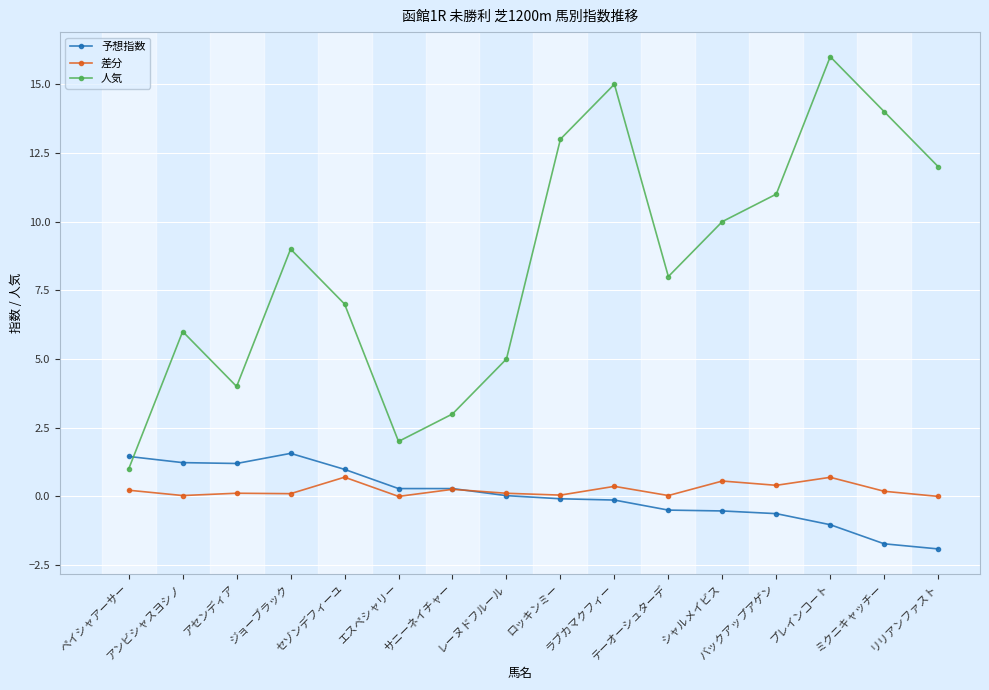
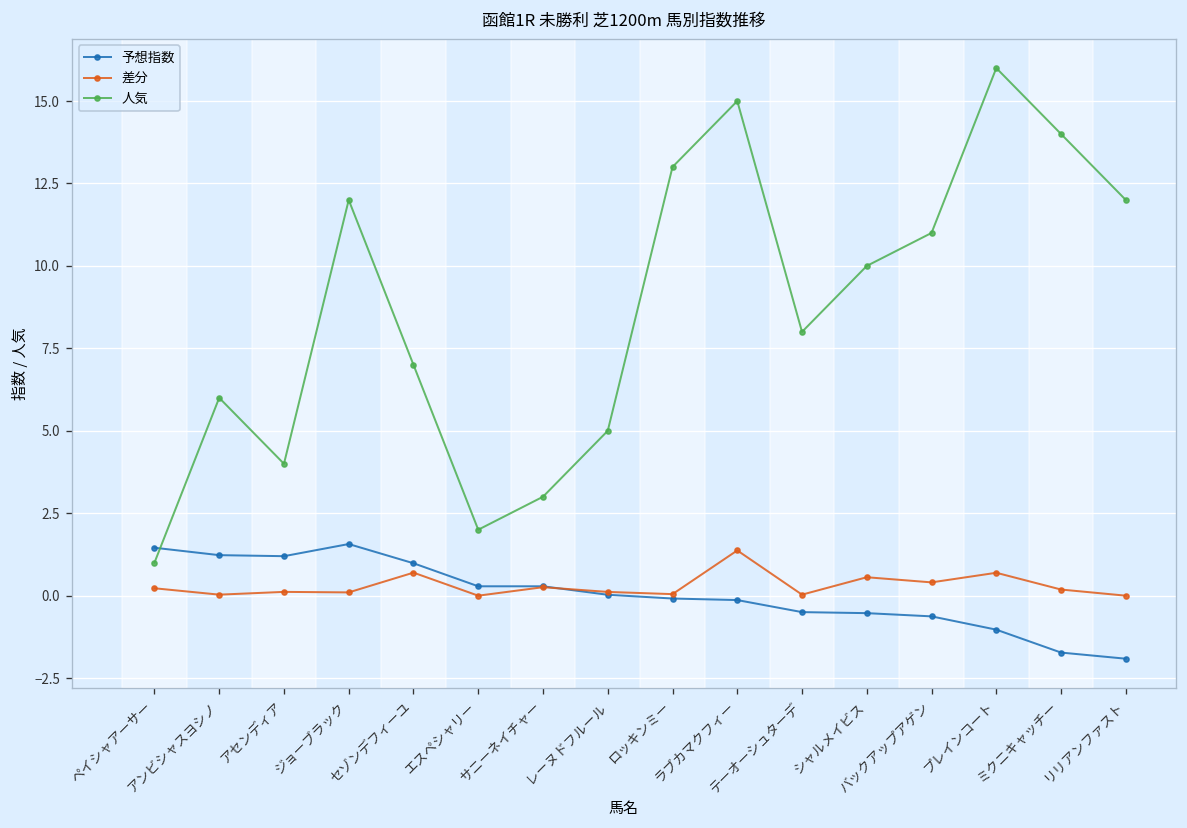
  {
    "予想指数": {
      "ペイシャアーサー": 1.5,
      "アンビシャスヨシノ": 1.2,
      "アセンディア": 1.2,
      "ジョーブラック": 1.6,
      "セゾンデフィーユ": 1.0,
      "エスペシャリー": 0.3,
      "ロッキンミー": -0.1,
      "ラブカマクフィー": -0.1,
      "テーオーシュターデ": -0.5,
      "シャルメイビス": -0.5,
      "バックアップアゲン": -0.6,
      "プレインコート": -1.0,
      "ミクニキャッチー": -1.7,
      "リリアンファスト": -1.9
    },
    "差分": {
      "ペイシャアーサー": 0.2,
      "アンビシャスヨシノ": 0.0,
      "アセンディア": 0.1,
      "ジョーブラック": 0.1,
      "セゾンデフィーユ": 0.7,
      "エスペシャリー": 0.0,
      "ロッキンミー": 0.0,
-     "ラブカマクフィー": 0.4,
+     "ラブカマクフィー": 1.4,
      "テーオーシュターデ": 0.0,
      "シャルメイビス": 0.6,
      "バックアップアゲン": 0.4,
      "プレインコート": 0.7,
      "ミクニキャッチー": 0.2,
      "リリアンファスト": 0.0
    },
    "人気": {
      "ペイシャアーサー": 1,
      "アンビシャスヨシノ": 6,
      "アセンディア": 4,
-     "ジョーブラック": 9,
+     "ジョーブラック": 12,
      "セゾンデフィーユ": 7,
      "エスペシャリー": 2,
      "サニーネイチャー": 3,
      "レーヌドフルール": 5,
      "ロッキンミー": 13,
      "ラブカマクフィー": 15,
      "テーオーシュターデ": 8,
      "シャルメイビス": 10,
      "バックアップアゲン": 11,
      "プレインコート": 16,
      "ミクニキャッチー": 14,
      "リリアンファスト": 12
    }
  }
